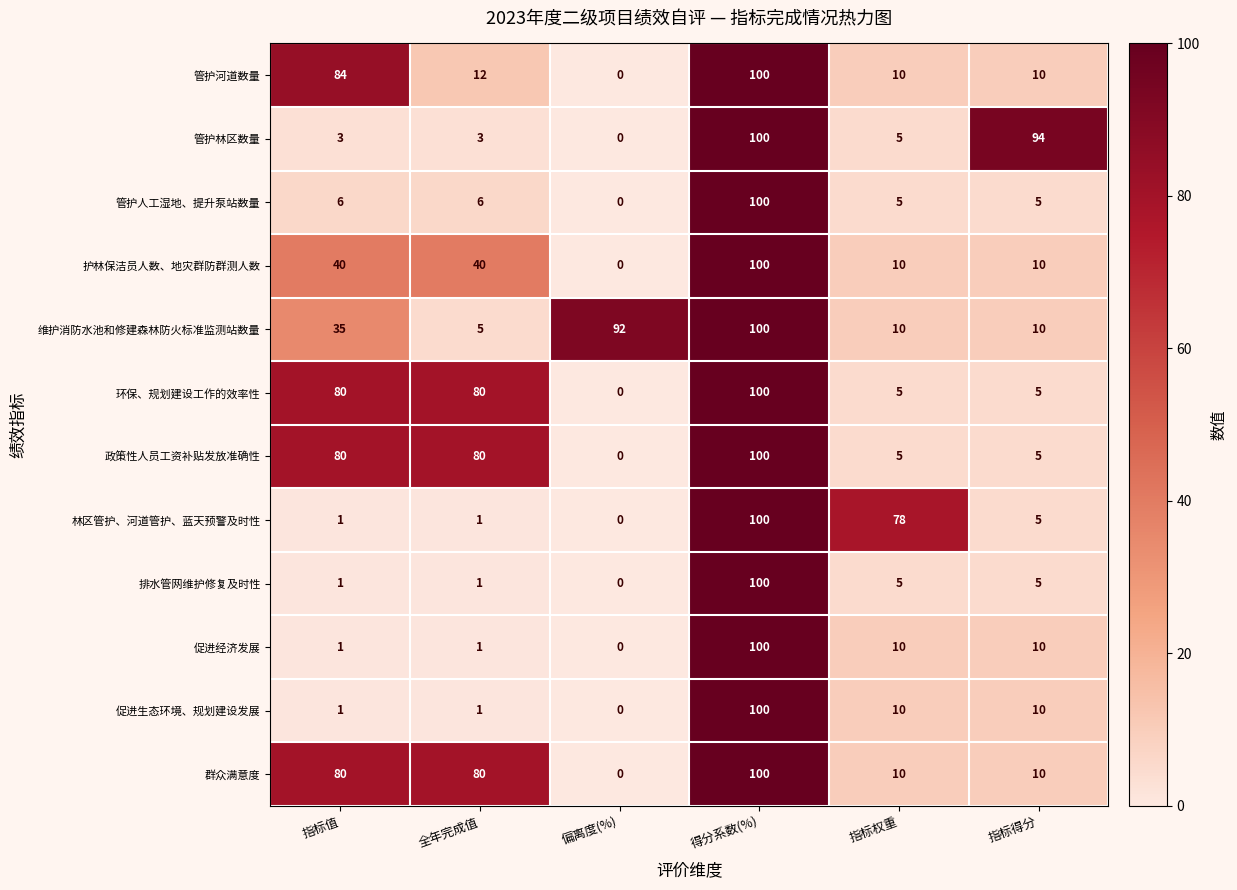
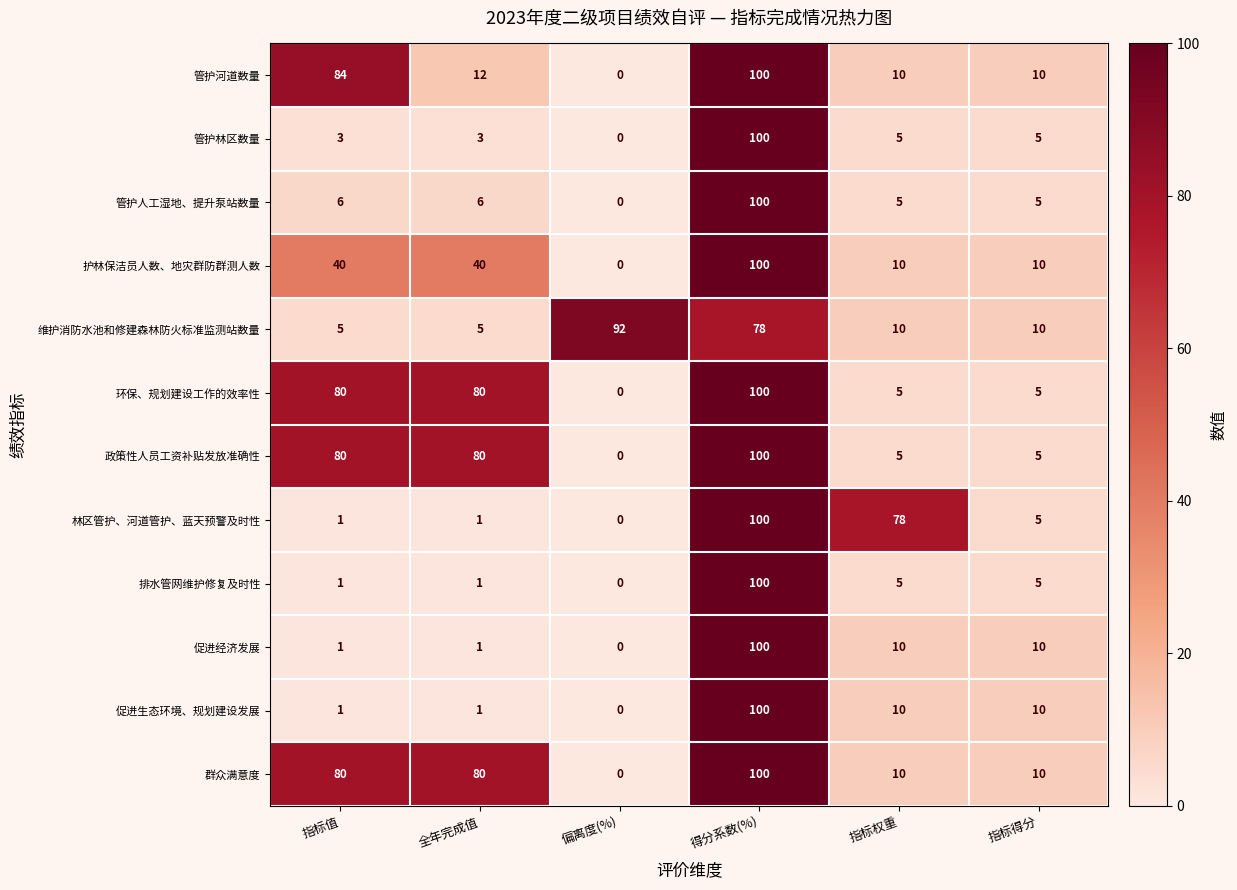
  {
    "管护河道数量": {
      "指标值": 84,
      "全年完成值": 12,
      "偏离度(%)": 0,
      "得分系数(%)": 100,
      "指标权重": 10,
      "指标得分": 10
    },
    "管护林区数量": {
      "指标值": 3,
      "全年完成值": 3,
      "偏离度(%)": 0,
      "得分系数(%)": 100,
      "指标权重": 5,
-     "指标得分": 94
+     "指标得分": 5
    },
    "管护人工湿地、提升泵站数量": {
      "指标值": 6,
      "全年完成值": 6,
      "偏离度(%)": 0,
      "得分系数(%)": 100,
      "指标权重": 5,
      "指标得分": 5
    },
    "护林保洁员人数、地灾群防群测人数": {
      "指标值": 40,
      "全年完成值": 40,
      "偏离度(%)": 0,
      "得分系数(%)": 100,
      "指标权重": 10,
      "指标得分": 10
    },
    "维护消防水池和修建森林防火标准监测站数量": {
-     "指标值": 35,
+     "指标值": 5,
      "全年完成值": 5,
      "偏离度(%)": 92,
-     "得分系数(%)": 100,
+     "得分系数(%)": 78,
      "指标权重": 10,
      "指标得分": 10
    },
    "环保、规划建设工作的效率性": {
      "指标值": 80,
      "全年完成值": 80,
      "偏离度(%)": 0,
      "得分系数(%)": 100,
      "指标权重": 5,
      "指标得分": 5
    },
    "政策性人员工资补贴发放准确性": {
      "指标值": 80,
      "全年完成值": 80,
      "偏离度(%)": 0,
      "得分系数(%)": 100,
      "指标权重": 5,
      "指标得分": 5
    },
    "林区管护、河道管护、蓝天预警及时性": {
      "指标值": 1,
      "全年完成值": 1,
      "偏离度(%)": 0,
      "得分系数(%)": 100,
      "指标权重": 78,
      "指标得分": 5
    },
    "排水管网维护修复及时性": {
      "指标值": 1,
      "全年完成值": 1,
      "偏离度(%)": 0,
      "得分系数(%)": 100,
      "指标权重": 5,
      "指标得分": 5
    },
    "促进经济发展": {
      "指标值": 1,
      "全年完成值": 1,
      "偏离度(%)": 0,
      "得分系数(%)": 100,
      "指标权重": 10,
      "指标得分": 10
    },
    "促进生态环境、规划建设发展": {
      "指标值": 1,
      "全年完成值": 1,
      "偏离度(%)": 0,
      "得分系数(%)": 100,
      "指标权重": 10,
      "指标得分": 10
    },
    "群众满意度": {
      "指标值": 80,
      "全年完成值": 80,
      "偏离度(%)": 0,
      "得分系数(%)": 100,
      "指标权重": 10,
      "指标得分": 10
    }
  }
